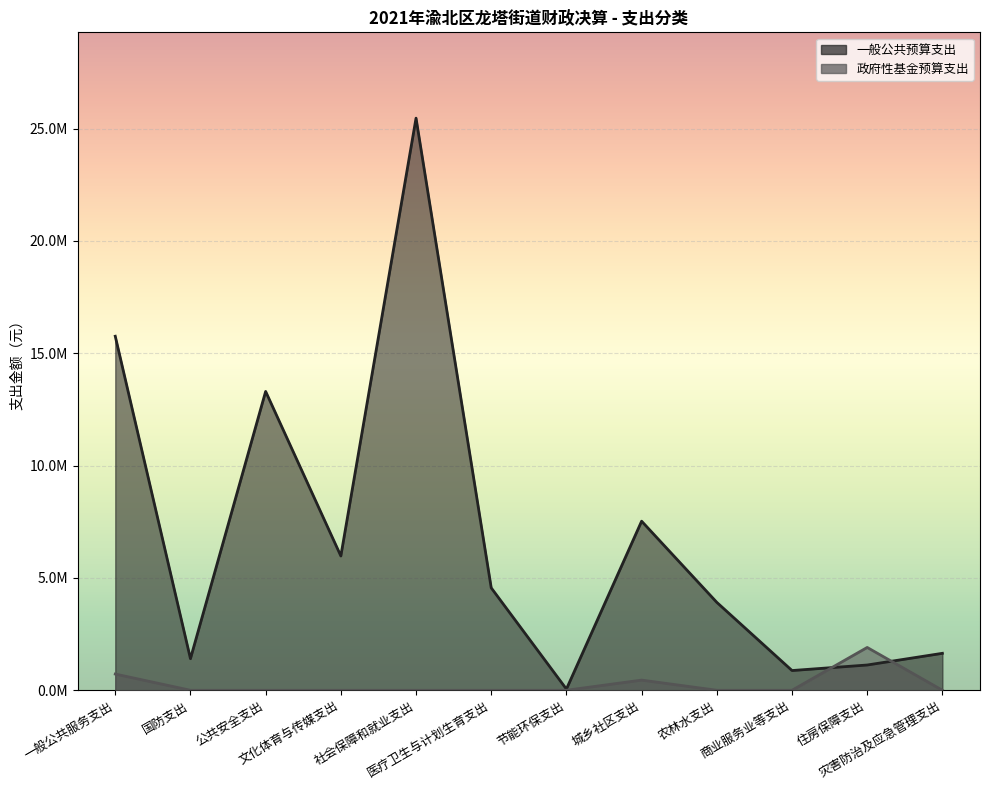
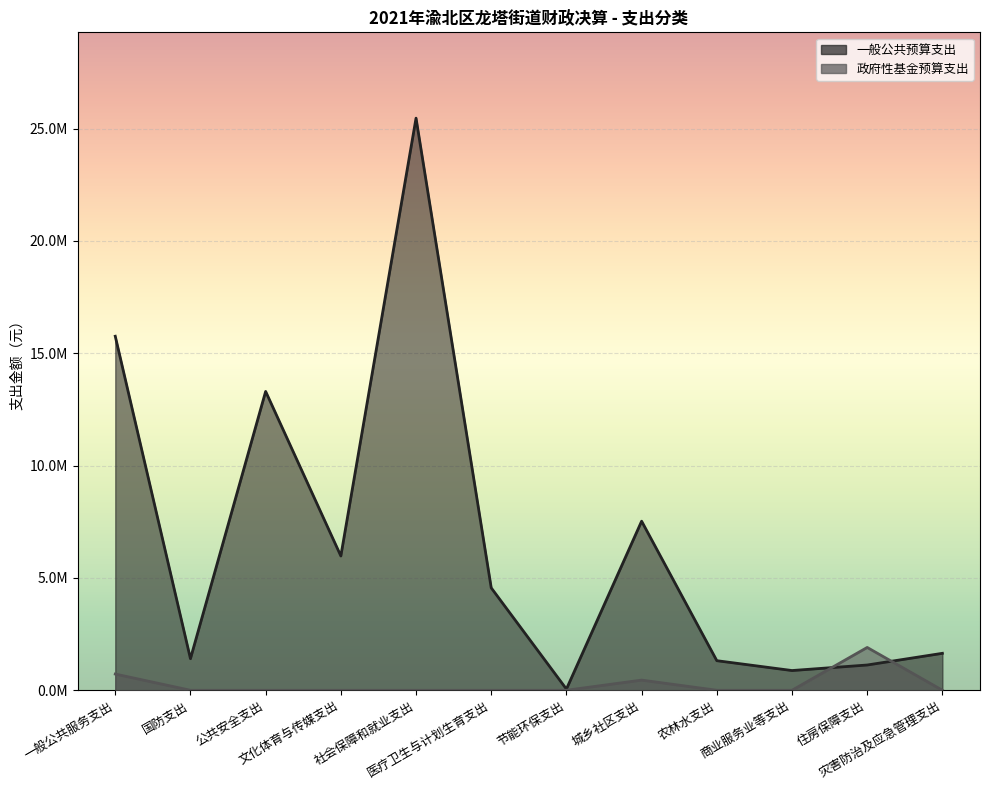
  {
    "一般公共预算支出": {
      "一般公共服务支出": 15800000,
      "国防支出": 1400000,
      "公共安全支出": 13300000,
      "文化体育与传媒支出": 6000000,
      "社会保障和就业支出": 25500000,
      "医疗卫生与计划生育支出": 4600000,
      "城乡社区支出": 7500000,
-     "农林水支出": 3900000,
+     "农林水支出": 1300000,
      "商业服务业等支出": 900000,
      "住房保障支出": 1100000,
      "灾害防治及应急管理支出": 1600000
    },
    "政府性基金预算支出": {
      "一般公共服务支出": 700000,
      "国防支出": 0,
      "公共安全支出": 0,
      "文化体育与传媒支出": 0,
      "社会保障和就业支出": 0,
      "医疗卫生与计划生育支出": 0,
      "城乡社区支出": 500000,
      "农林水支出": 0,
      "商业服务业等支出": 0,
      "住房保障支出": 1900000,
      "灾害防治及应急管理支出": 0
    }
  }
